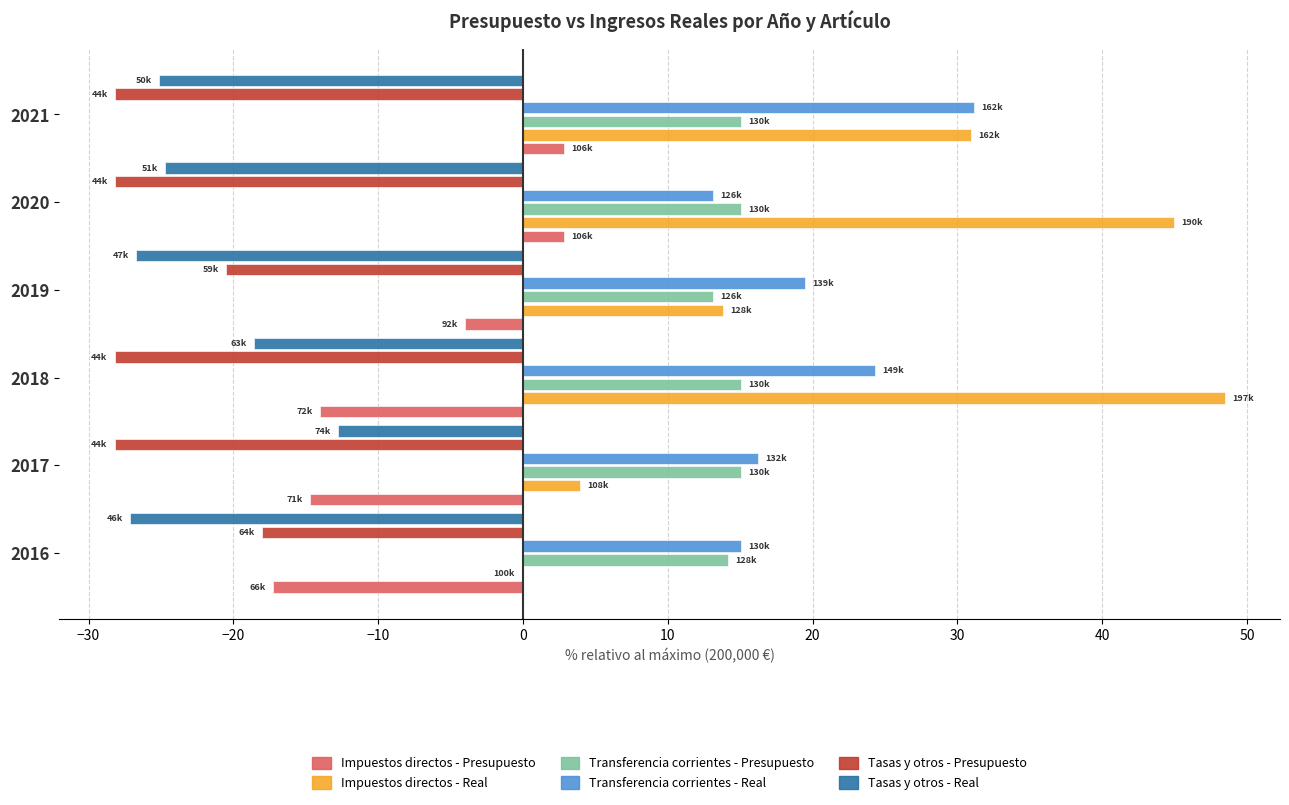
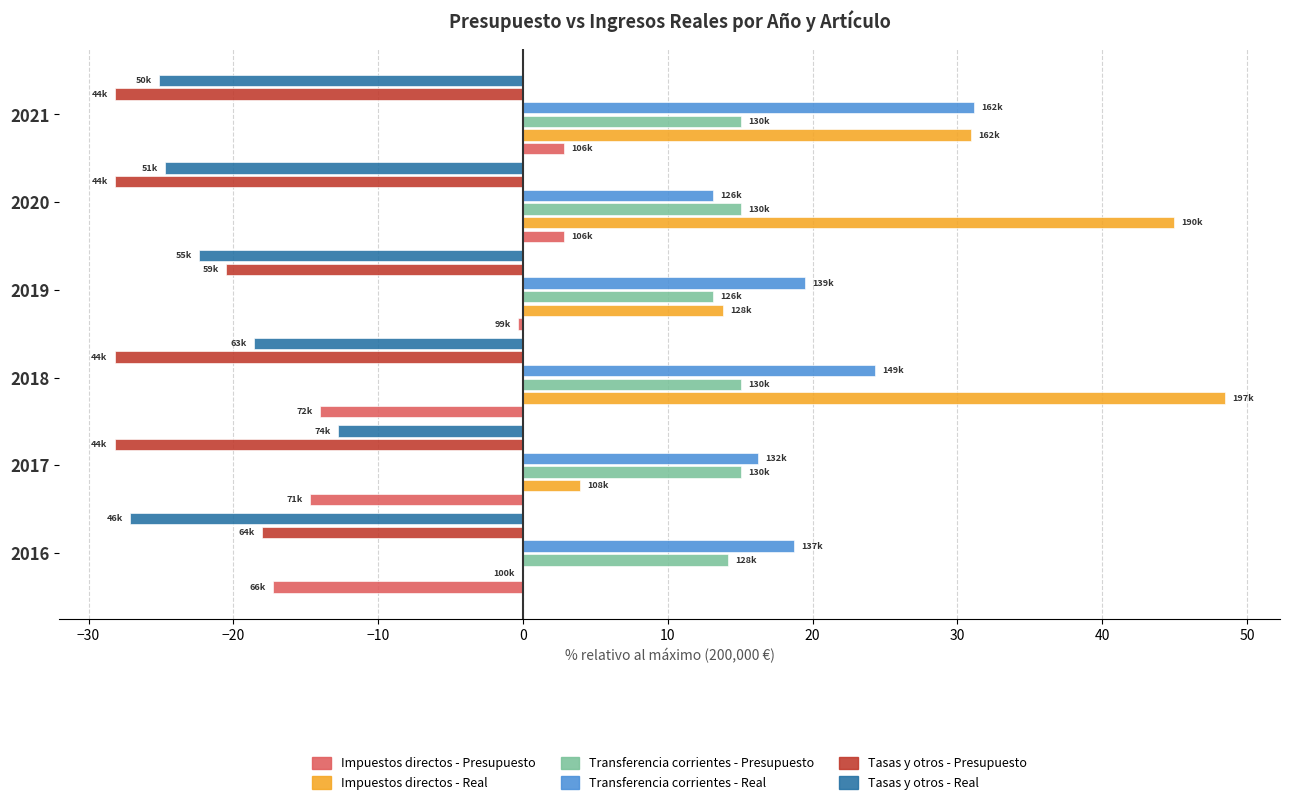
  {
    "Impuestos directos - Presupuesto": {
-     "2019": "92k"
+     "2019": "99k"
    },
    "Transferencia corrientes - Real": {
-     "2016": "130k"
+     "2016": "137k"
    },
    "Tasas y otros - Real": {
-     "2019": "47k"
+     "2019": "55k"
    }
  }
